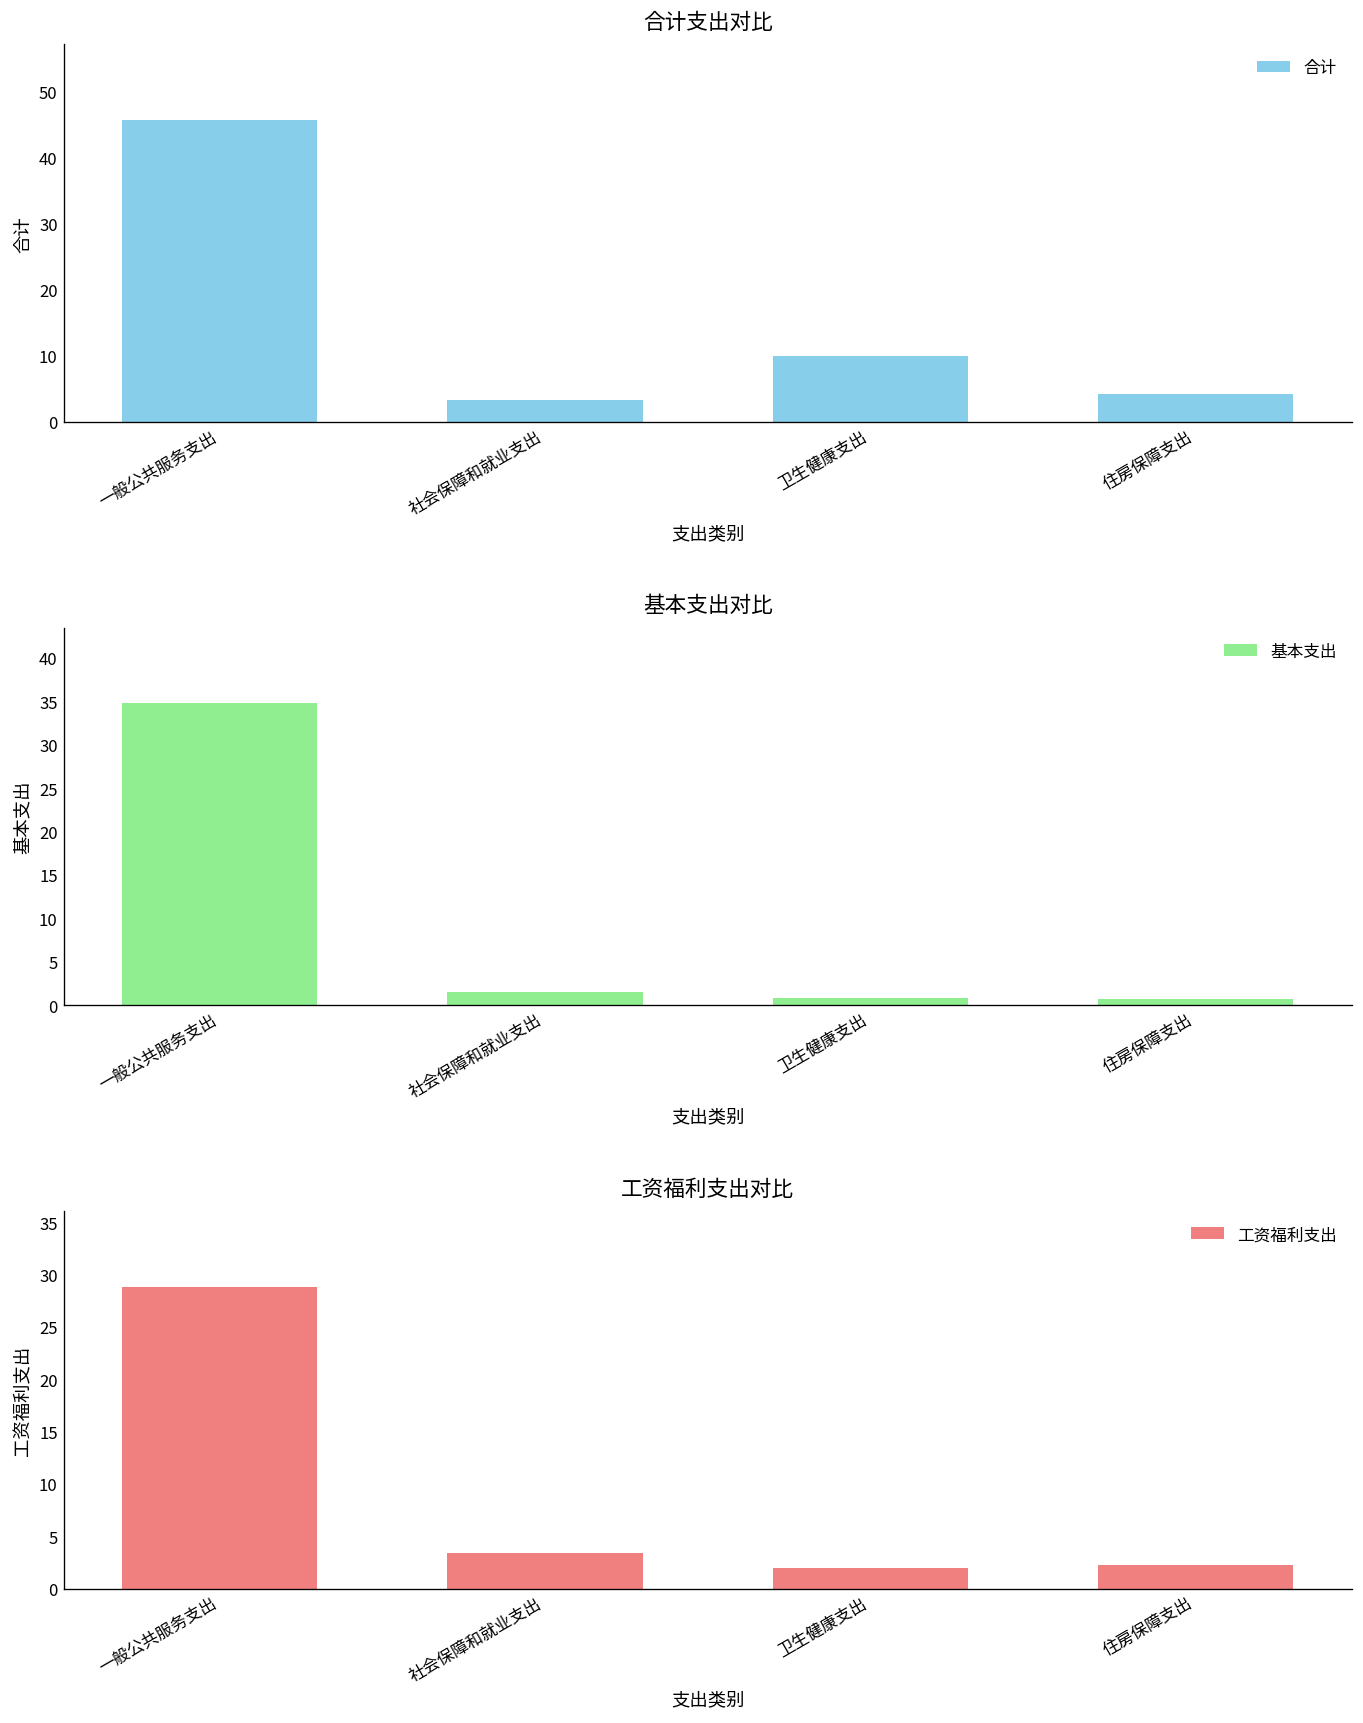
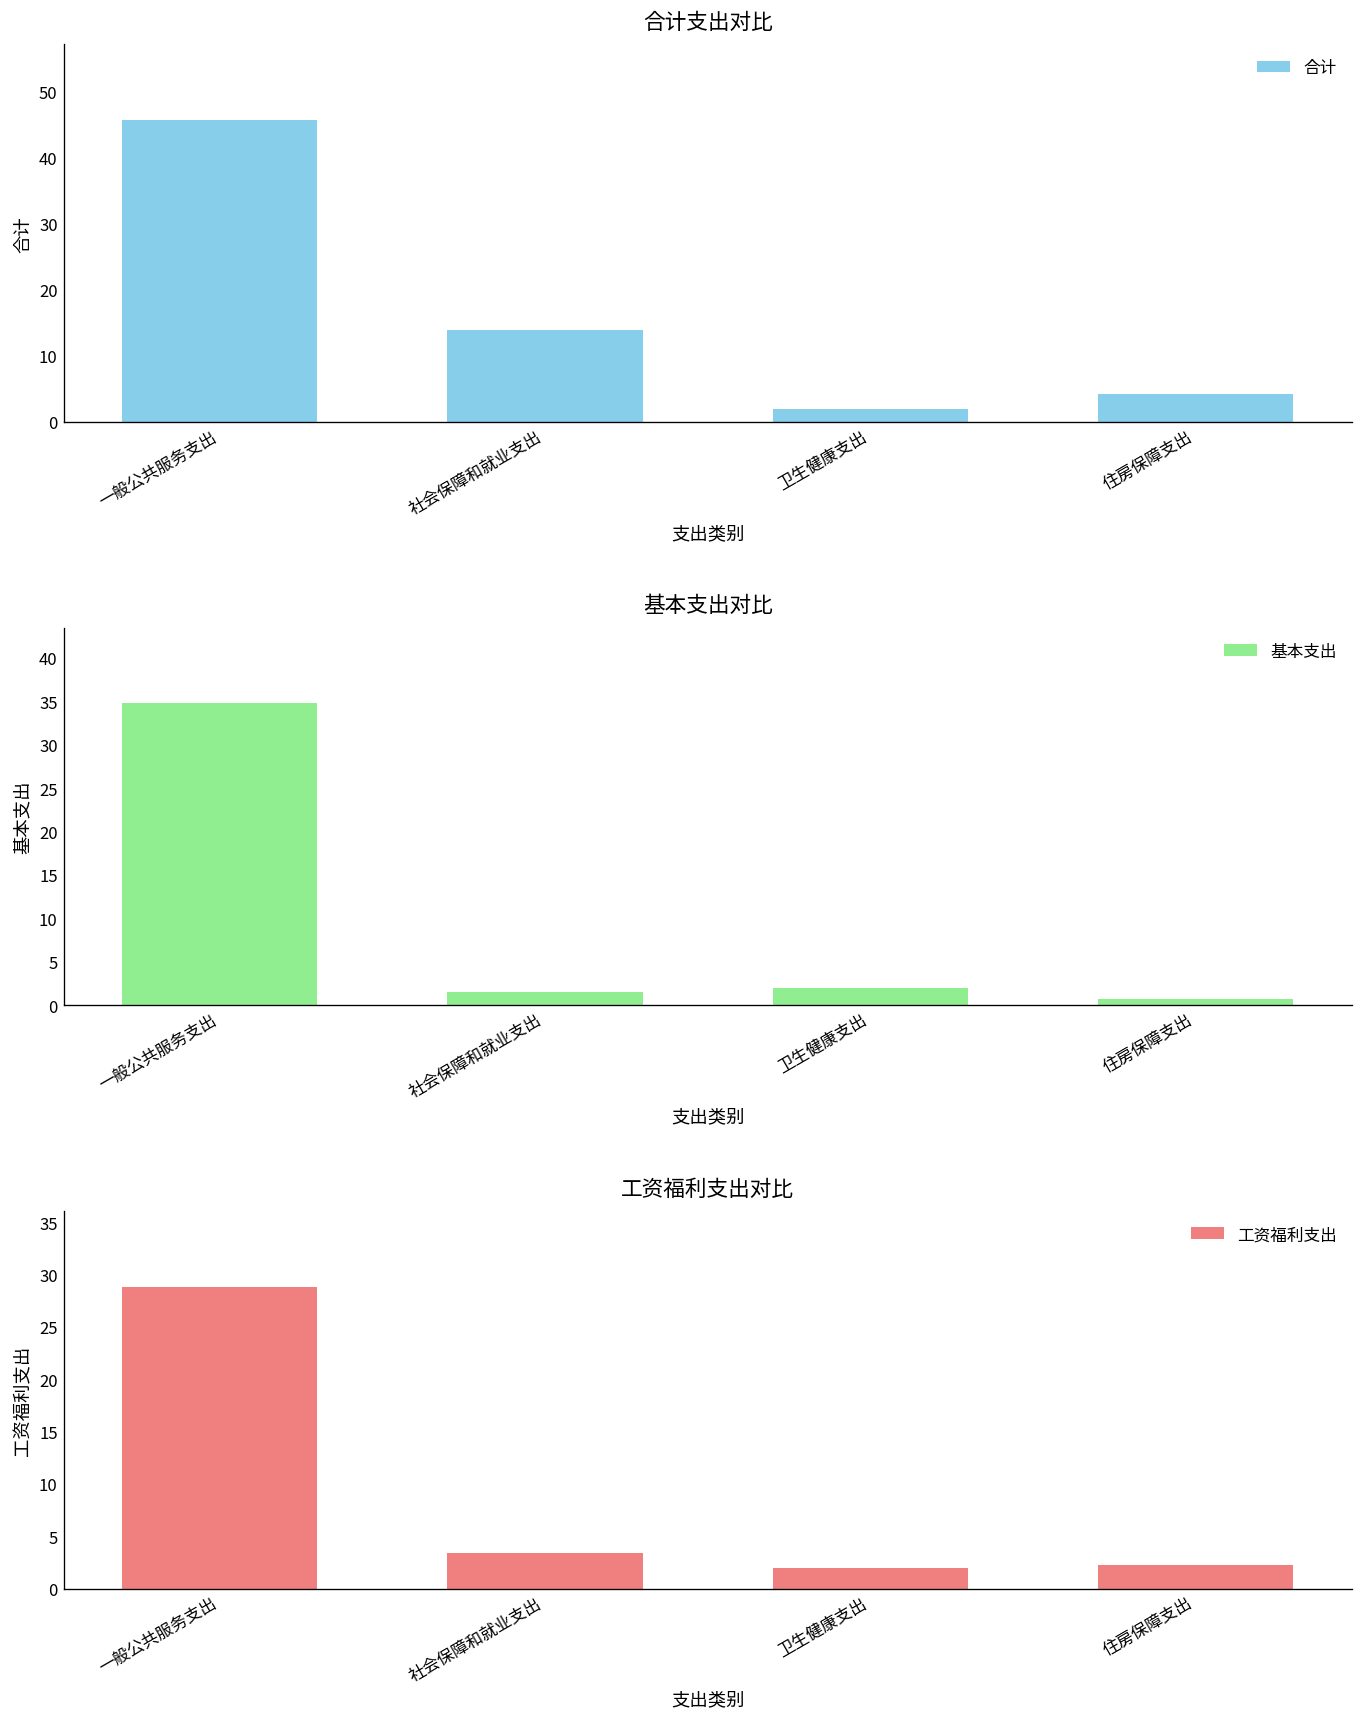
  {
    "合计支出对比": {
      "一般公共服务支出": 46,
-     "社会保障和就业支出": 3,
-     "卫生健康支出": 10,
+     "社会保障和就业支出": 14,
+     "卫生健康支出": 2,
      "住房保障支出": 4
    },
    "基本支出对比": {
      "一般公共服务支出": 35,
      "社会保障和就业支出": 1,
-     "卫生健康支出": 1,
+     "卫生健康支出": 2,
      "住房保障支出": 1
    },
    "工资福利支出对比": {
      "一般公共服务支出": 29,
      "社会保障和就业支出": 3,
      "卫生健康支出": 2,
      "住房保障支出": 2
    }
  }
